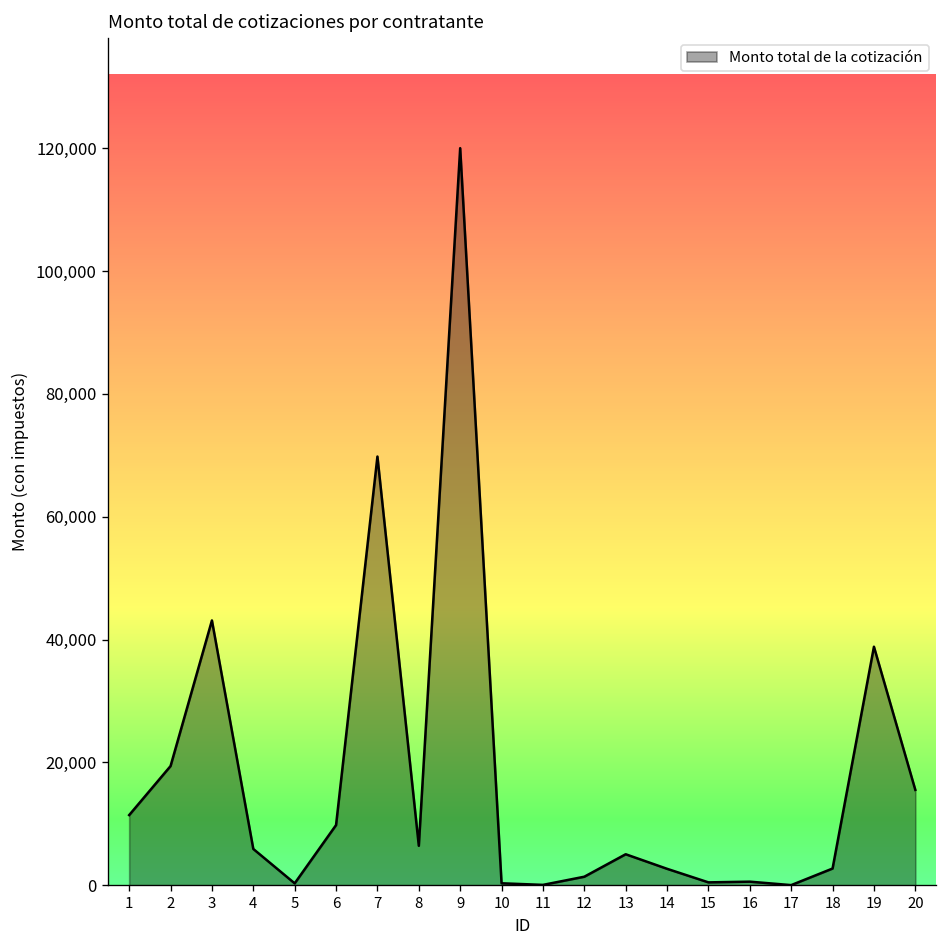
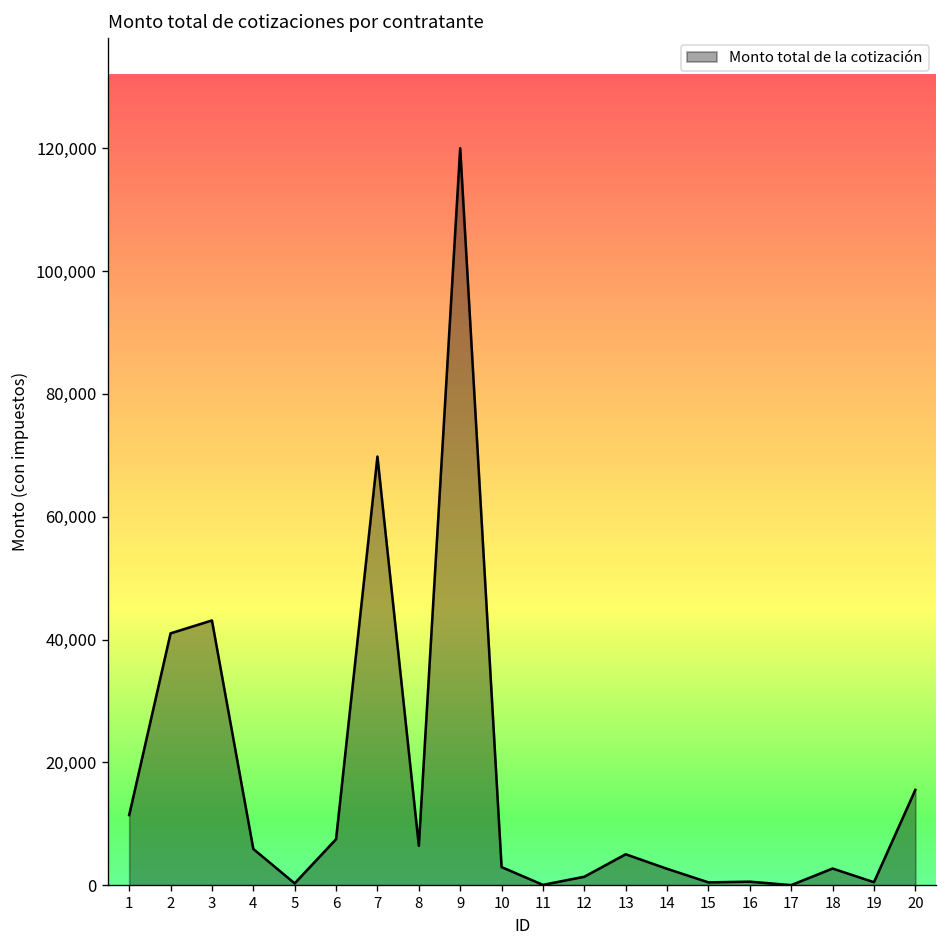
  {
    "1": "11,000",
-   "2": "19,000",
+   "2": "41,000",
    "3": "43,000",
    "4": "6,000",
    "5": "0",
-   "6": "10,000",
+   "6": "8,000",
    "7": "70,000",
    "8": "6,000",
    "9": "120,000",
-   "10": "0",
+   "10": "3,000",
    "11": "0",
    "12": "1,000",
    "13": "5,000",
    "14": "3,000",
    "15": "0",
    "16": "1,000",
    "17": "0",
    "18": "3,000",
-   "19": "39,000",
+   "19": "0",
    "20": "16,000"
  }
